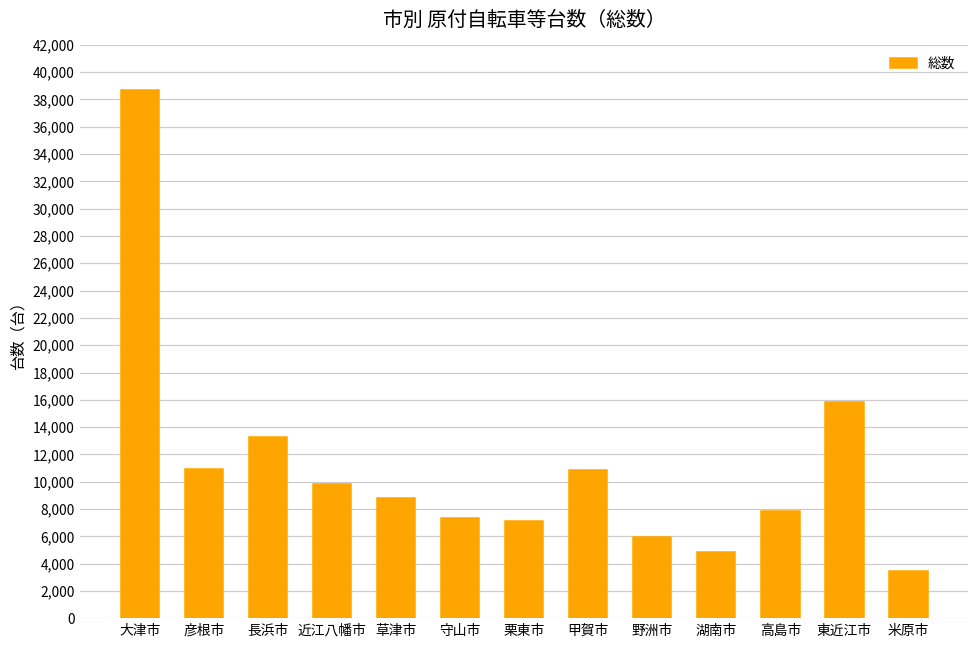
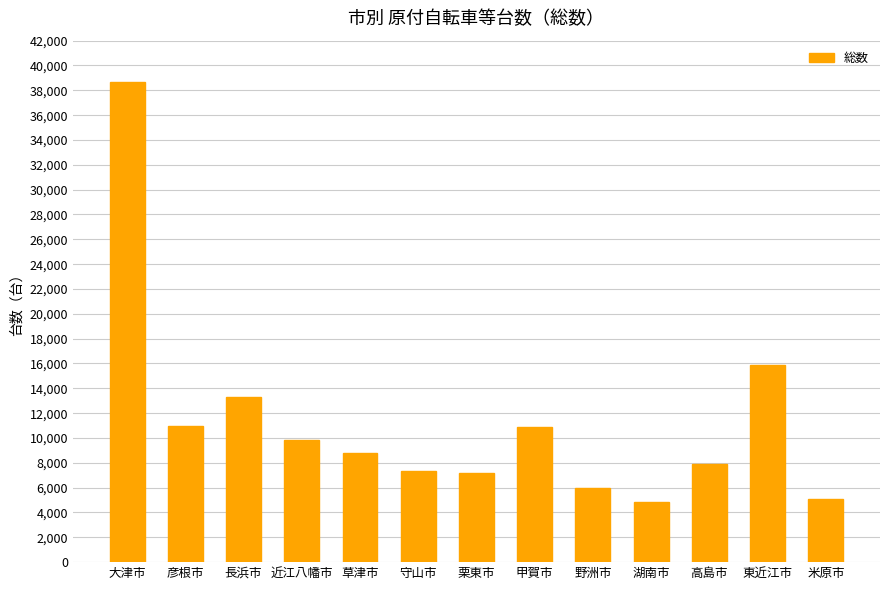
  {
    "大津市": "38,700",
    "彦根市": "11,000",
    "長浜市": "13,300",
    "近江八幡市": "9,800",
    "草津市": "8,800",
    "守山市": "7,400",
    "栗東市": "7,200",
    "甲賀市": "10,900",
    "野洲市": "6,000",
    "湖南市": "4,900",
    "高島市": "7,900",
    "東近江市": "15,900",
-   "米原市": "3,500"
+   "米原市": "5,100"
  }
